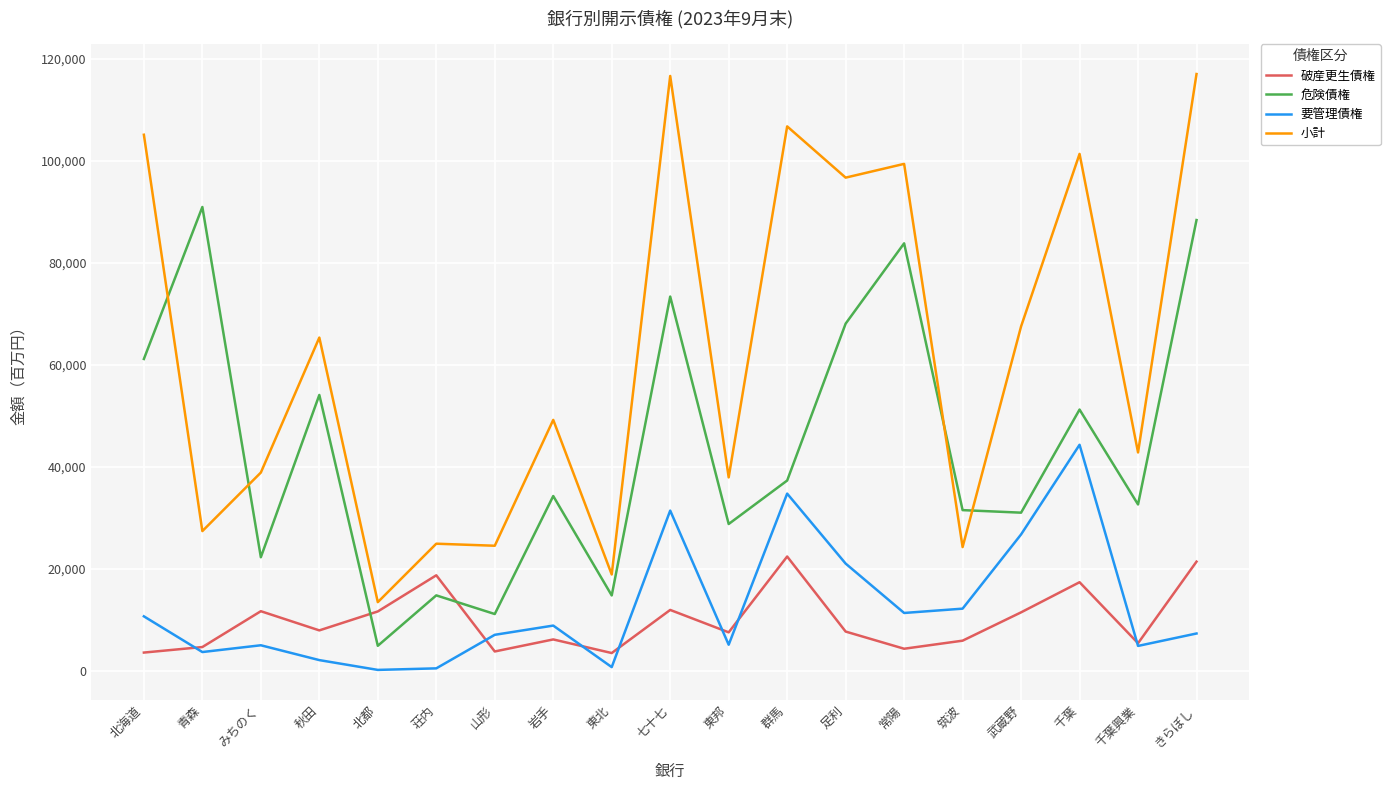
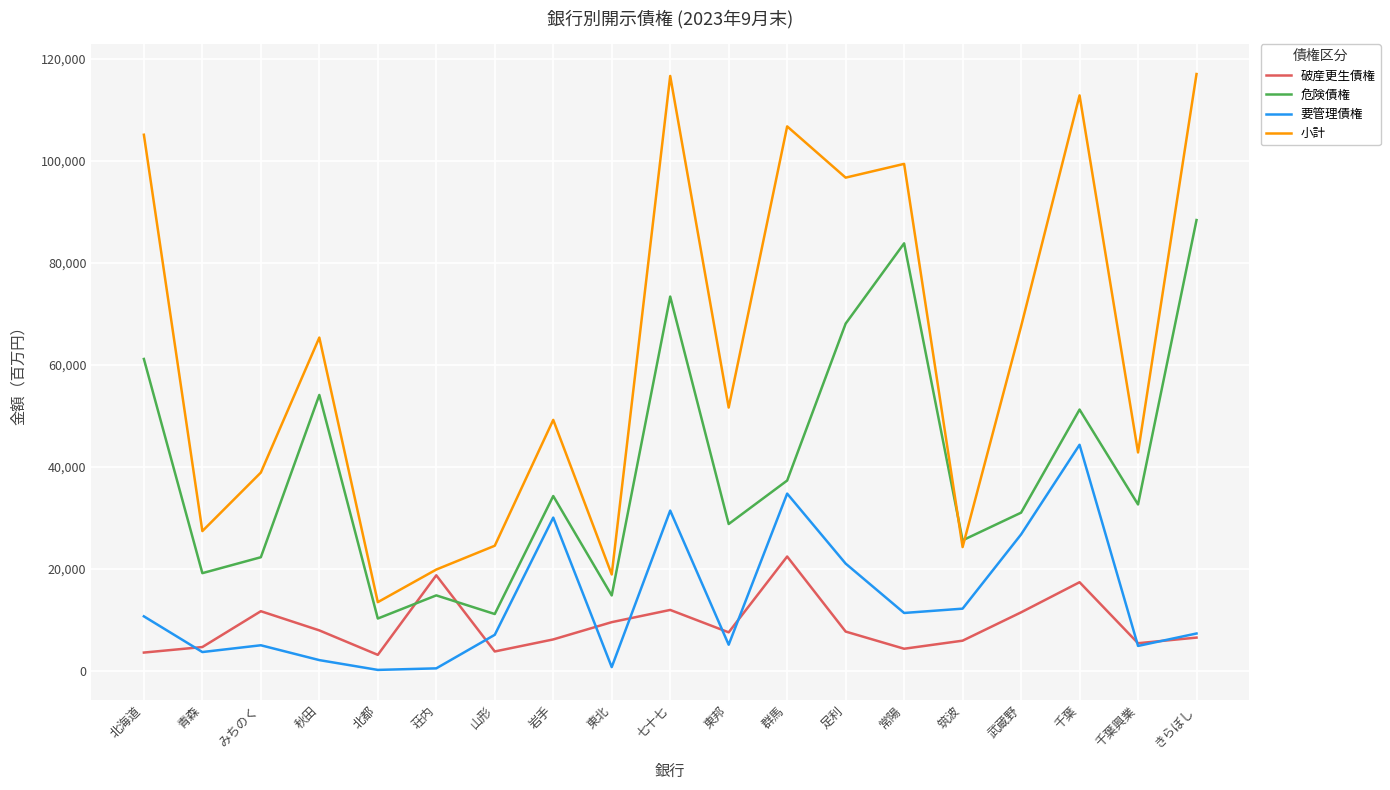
  {
    "破産更生債権": {
      "北海道": "4,000",
      "青森": "5,000",
      "みちのく": "12,000",
      "秋田": "8,000",
-     "北都": "12,000",
+     "北都": "3,000",
      "荘内": "19,000",
      "山形": "4,000",
      "岩手": "6,000",
-     "東北": "3,000",
+     "東北": "9,000",
      "七十七": "12,000",
      "東邦": "7,000",
      "群馬": "22,000",
      "足利": "8,000",
      "常陽": "4,000",
      "筑波": "6,000",
      "武蔵野": "11,000",
      "千葉": "17,000",
      "千葉興業": "5,000",
-     "きらぼし": "21,000"
+     "きらぼし": "6,000"
    },
    "危険債権": {
      "北海道": "61,000",
-     "青森": "91,000",
+     "青森": "19,000",
      "みちのく": "22,000",
      "秋田": "54,000",
-     "北都": "5,000",
+     "北都": "10,000",
      "荘内": "15,000",
      "山形": "11,000",
      "岩手": "34,000",
      "東北": "15,000",
      "七十七": "73,000",
      "東邦": "29,000",
      "群馬": "37,000",
      "足利": "68,000",
      "常陽": "84,000",
-     "筑波": "31,000",
+     "筑波": "26,000",
      "武蔵野": "31,000",
      "千葉": "51,000",
      "千葉興業": "33,000",
      "きらぼし": "88,000"
    },
    "要管理債権": {
      "北海道": "11,000",
      "青森": "4,000",
      "みちのく": "5,000",
      "秋田": "2,000",
      "北都": "0",
      "荘内": "0",
      "山形": "7,000",
-     "岩手": "9,000",
+     "岩手": "30,000",
      "東北": "1,000",
      "七十七": "31,000",
      "東邦": "5,000",
      "群馬": "35,000",
      "足利": "21,000",
      "常陽": "11,000",
      "筑波": "12,000",
      "武蔵野": "27,000",
      "千葉": "44,000",
      "千葉興業": "5,000",
      "きらぼし": "7,000"
    },
    "小計": {
      "北海道": "105,000",
      "青森": "27,000",
      "みちのく": "39,000",
      "秋田": "65,000",
      "北都": "13,000",
-     "荘内": "25,000",
+     "荘内": "20,000",
      "山形": "24,000",
      "岩手": "49,000",
      "東北": "19,000",
      "七十七": "117,000",
-     "東邦": "38,000",
+     "東邦": "52,000",
      "群馬": "107,000",
      "足利": "97,000",
      "常陽": "99,000",
      "筑波": "24,000",
      "武蔵野": "67,000",
-     "千葉": "101,000",
+     "千葉": "113,000",
      "千葉興業": "43,000",
      "きらぼし": "117,000"
    }
  }
